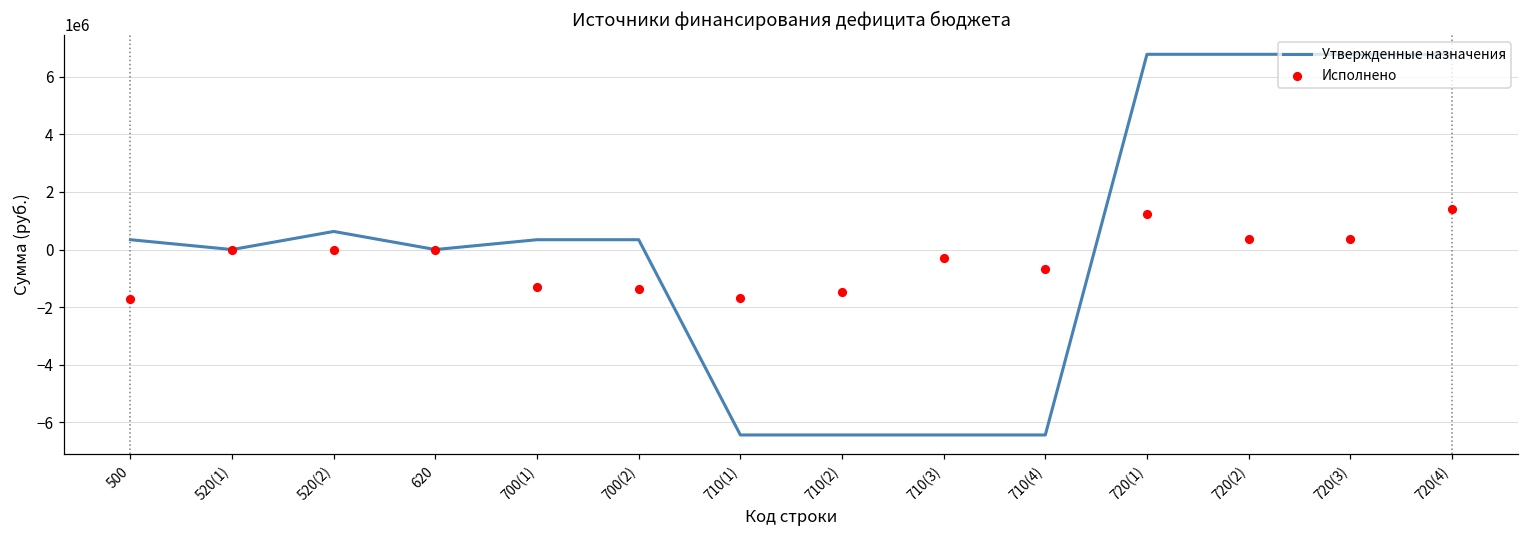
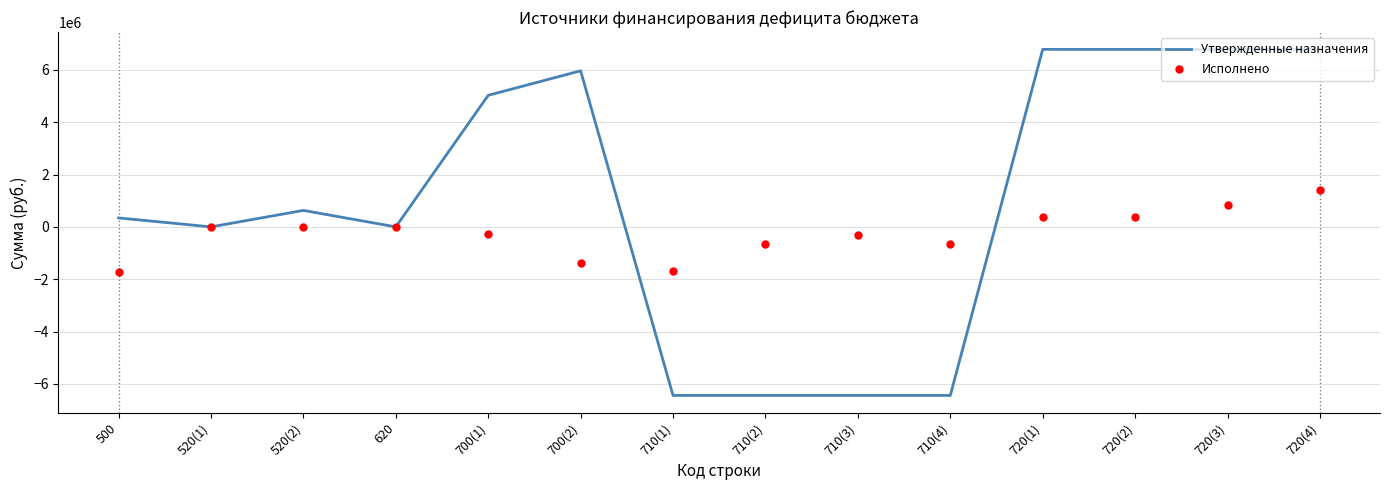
  {
    "Утвержденные назначения": {
      "500": 300000,
      "520(2)": 600000,
-     "700(1)": 300000,
-     "700(2)": 300000,
+     "700(1)": 5000000,
+     "700(2)": 6000000,
      "710(1)": -6400000,
      "710(2)": -6400000,
      "710(3)": -6400000,
      "710(4)": -6400000,
      "720(1)": 6800000,
      "720(2)": 6800000
    },
    "Исполнено": {
-     "700(1)": -1300000,
-     "710(2)": -1500000,
-     "720(1)": 1200000,
-     "720(3)": 400000
+     "700(1)": -300000,
+     "710(2)": -700000,
+     "720(1)": 400000,
+     "720(3)": 800000
    }
  }
